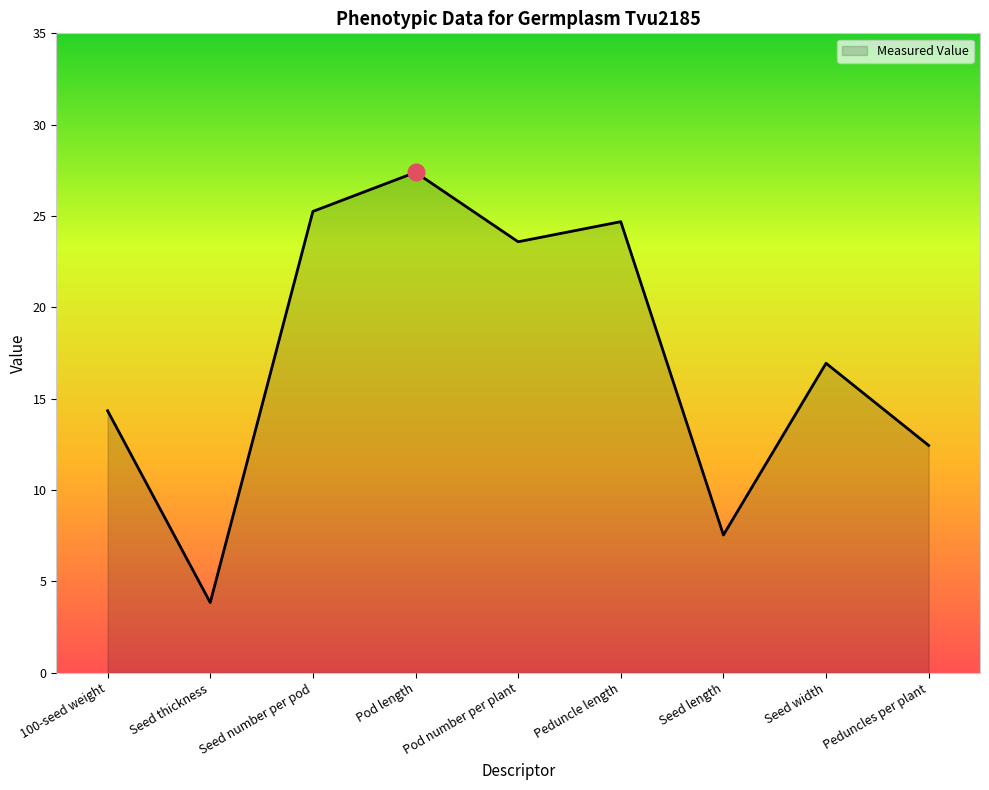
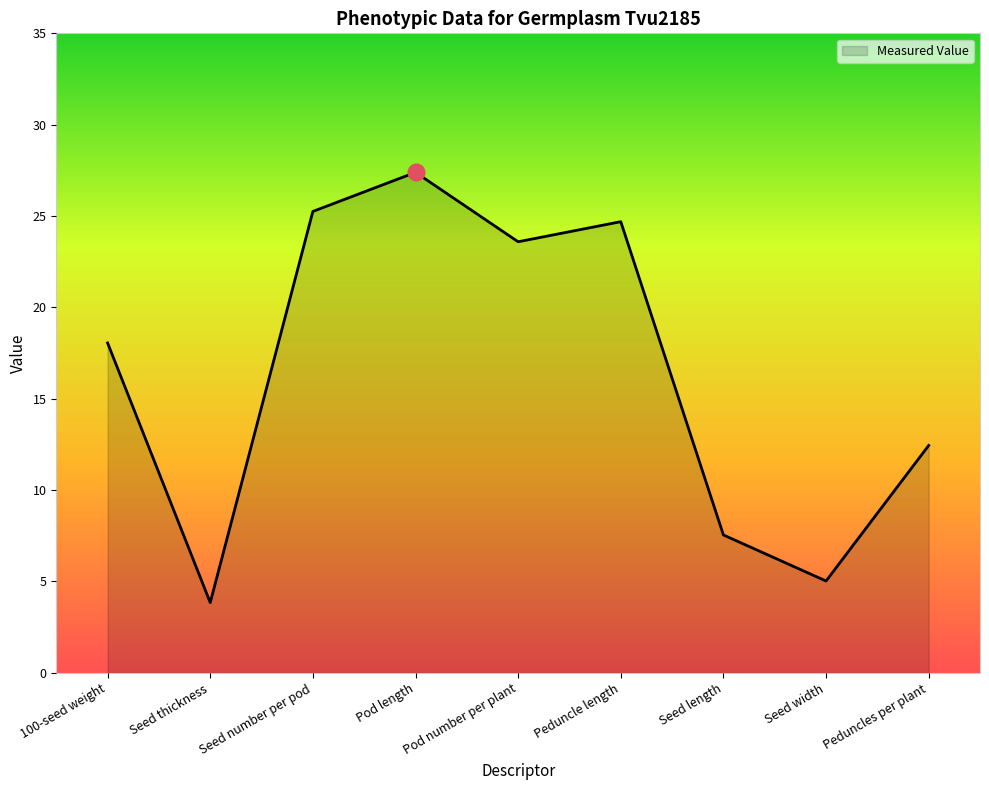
  {
    "Measured Value": {
-     "100-seed weight": 14.3,
+     "100-seed weight": 18.1,
      "Seed thickness": 3.8,
      "Seed number per pod": 25.3,
      "Pod number per plant": 23.6,
      "Peduncle length": 24.7,
      "Seed length": 7.5,
-     "Seed width": 16.9,
+     "Seed width": 5.0,
      "Peduncles per plant": 12.4
    }
  }
